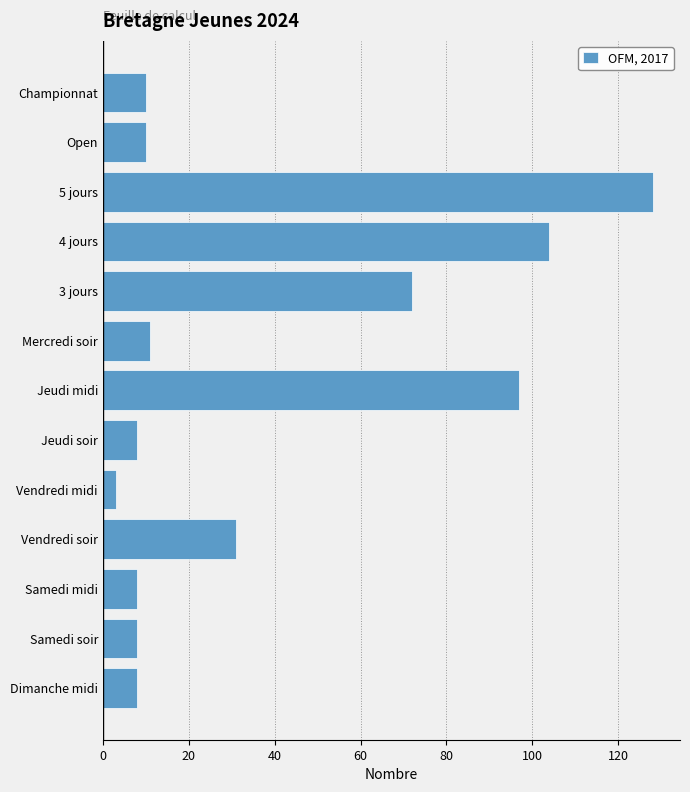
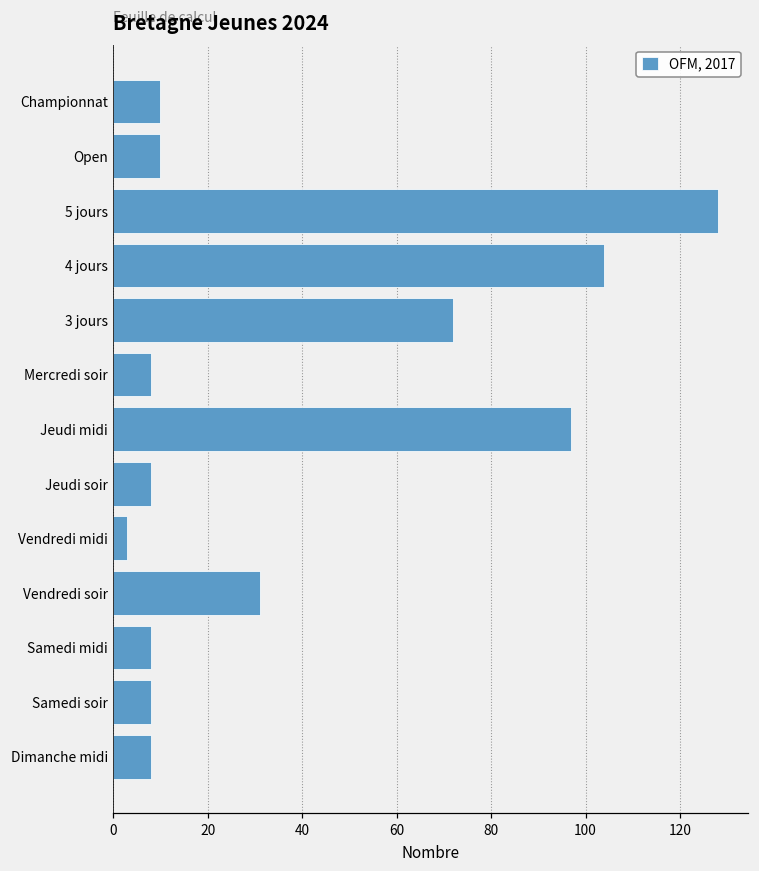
  {
    "Championnat": 10,
    "Open": 10,
    "5 jours": 128,
    "4 jours": 104,
    "3 jours": 72,
-   "Mercredi soir": 11,
+   "Mercredi soir": 8,
    "Jeudi midi": 97,
    "Jeudi soir": 8,
    "Vendredi midi": 3,
    "Vendredi soir": 31,
    "Samedi midi": 8,
    "Samedi soir": 8,
    "Dimanche midi": 8
  }
